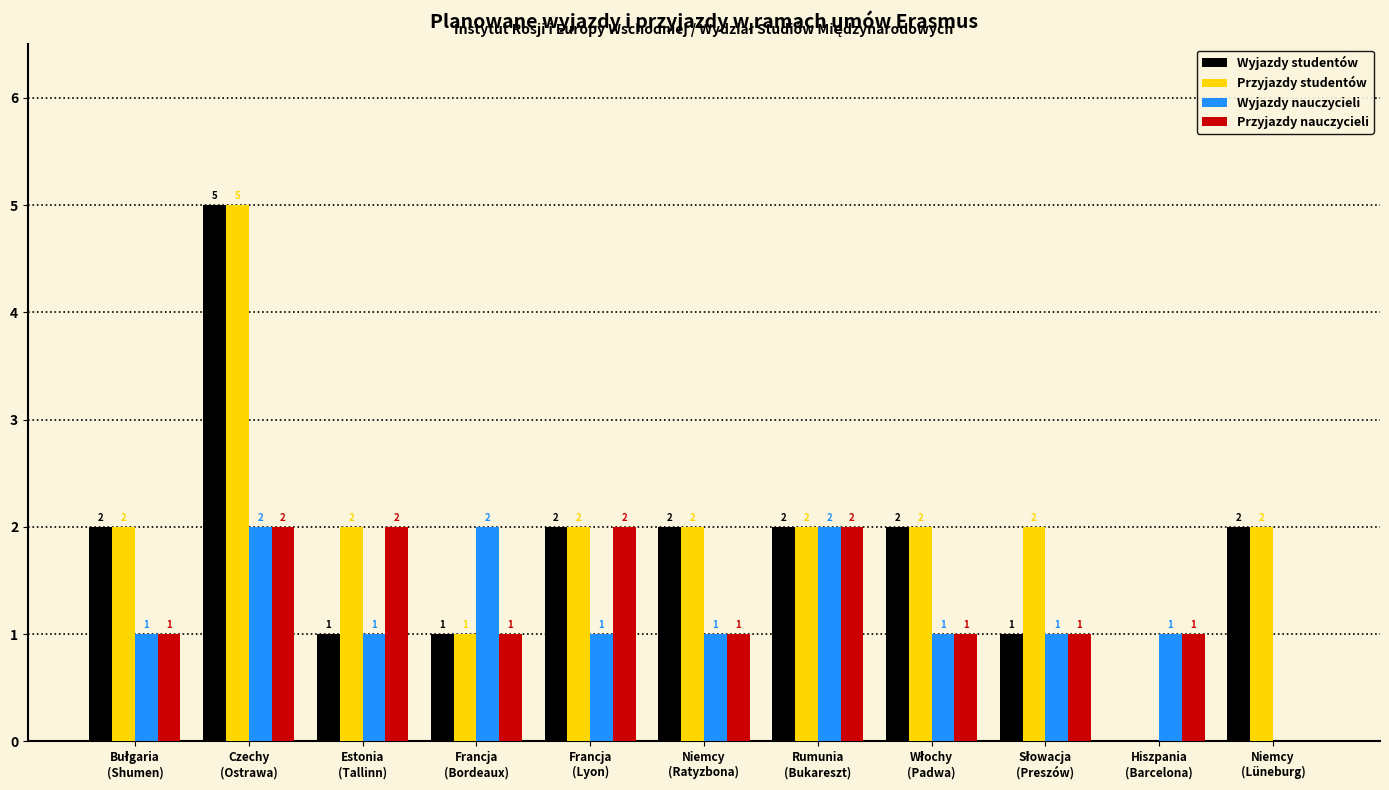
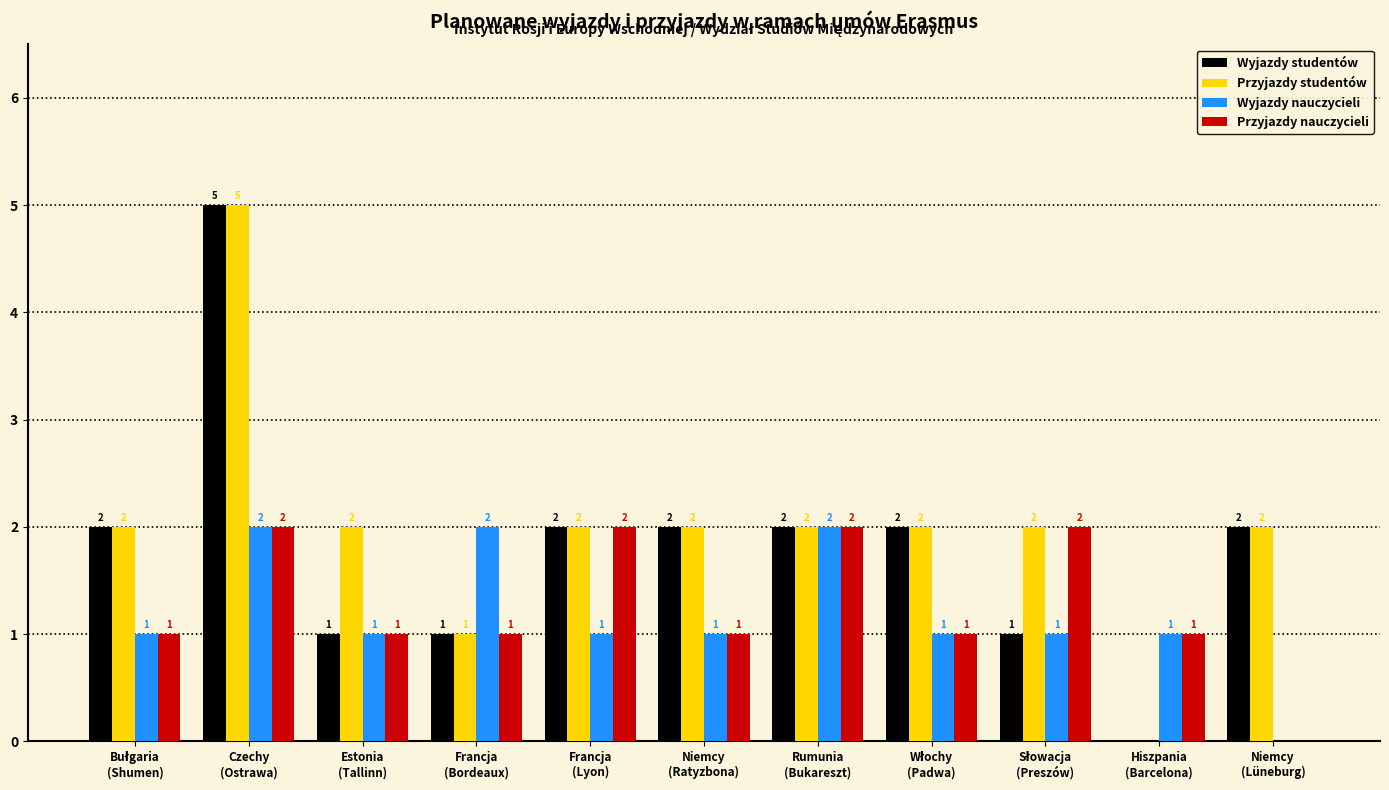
  {
    "Wyjazdy studentów": {
      "Bułgaria (Shumen)": 2,
      "Czechy (Ostrawa)": 5,
      "Estonia (Tallinn)": 1,
      "Francja (Bordeaux)": 1,
      "Francja (Lyon)": 2,
      "Niemcy (Ratyzbona)": 2,
      "Rumunia (Bukareszt)": 2,
      "Włochy (Padwa)": 2,
      "Słowacja (Preszów)": 1,
      "Niemcy (Lüneburg)": 2
    },
    "Przyjazdy studentów": {
      "Bułgaria (Shumen)": 2,
      "Czechy (Ostrawa)": 5,
      "Estonia (Tallinn)": 2,
      "Francja (Bordeaux)": 1,
      "Francja (Lyon)": 2,
      "Niemcy (Ratyzbona)": 2,
      "Rumunia (Bukareszt)": 2,
      "Włochy (Padwa)": 2,
      "Słowacja (Preszów)": 2,
      "Niemcy (Lüneburg)": 2
    },
    "Wyjazdy nauczycieli": {
      "Bułgaria (Shumen)": 1,
      "Czechy (Ostrawa)": 2,
      "Estonia (Tallinn)": 1,
      "Francja (Bordeaux)": 2,
      "Francja (Lyon)": 1,
      "Niemcy (Ratyzbona)": 1,
      "Rumunia (Bukareszt)": 2,
      "Włochy (Padwa)": 1,
      "Słowacja (Preszów)": 1,
      "Hiszpania (Barcelona)": 1
    },
    "Przyjazdy nauczycieli": {
      "Bułgaria (Shumen)": 1,
      "Czechy (Ostrawa)": 2,
-     "Estonia (Tallinn)": 2,
+     "Estonia (Tallinn)": 1,
      "Francja (Bordeaux)": 1,
      "Francja (Lyon)": 2,
      "Niemcy (Ratyzbona)": 1,
      "Rumunia (Bukareszt)": 2,
      "Włochy (Padwa)": 1,
-     "Słowacja (Preszów)": 1,
+     "Słowacja (Preszów)": 2,
      "Hiszpania (Barcelona)": 1
    }
  }
